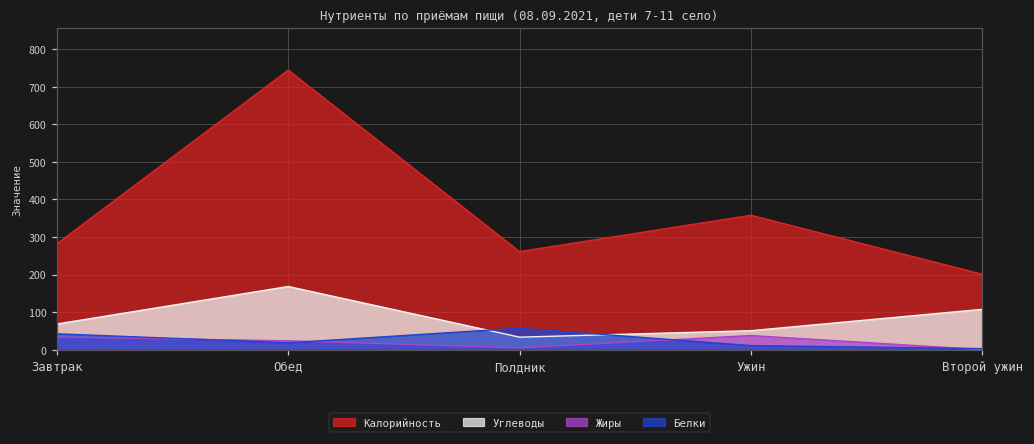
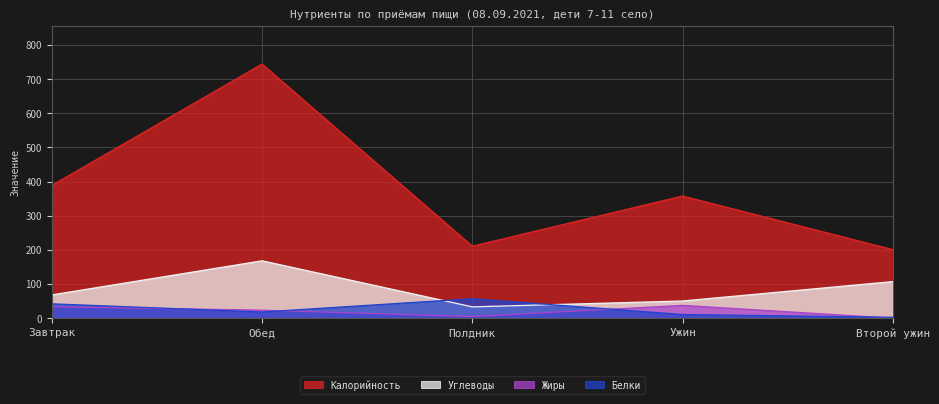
  {
    "Калорийность": {
-     "Завтрак": 280,
+     "Завтрак": 390,
      "Обед": 740,
-     "Полдник": 260,
+     "Полдник": 210,
      "Ужин": 360,
      "Второй ужин": 200
    },
    "Углеводы": {
      "Завтрак": 70,
      "Обед": 170,
      "Полдник": 30,
      "Ужин": 50,
      "Второй ужин": 110
    },
    "Жиры": {
      "Завтрак": 30,
      "Полдник": 0,
      "Ужин": 40
    },
    "Белки": {
      "Завтрак": 40,
      "Полдник": 60,
      "Ужин": 10
    }
  }
